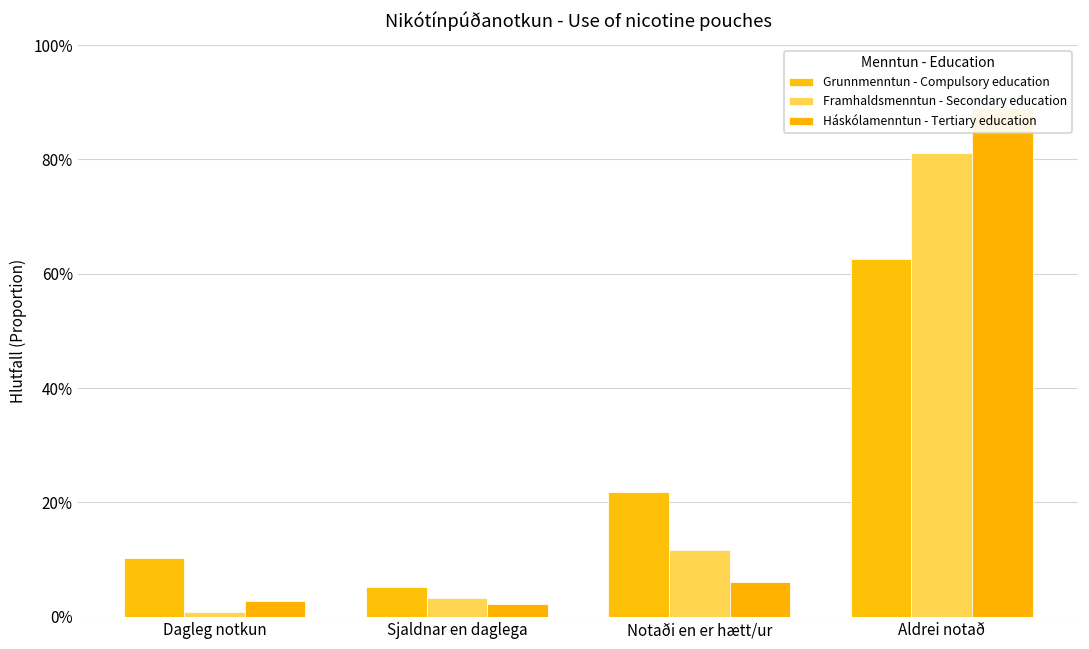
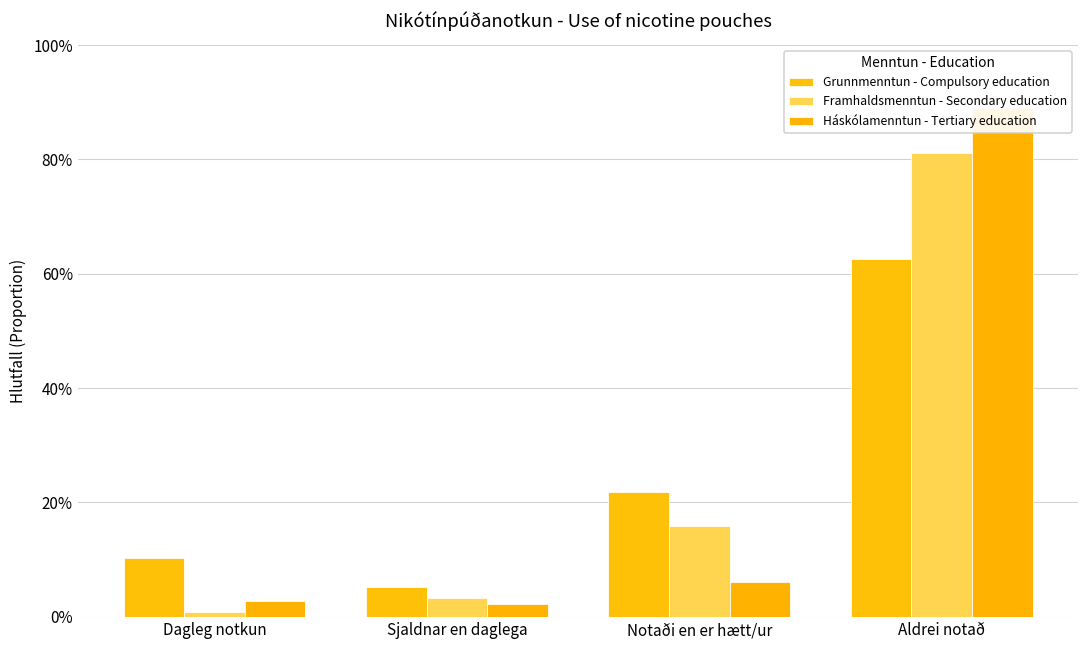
  {
    "Framhaldsmenntun - Secondary education": {
      "Dagleg notkun": "1%",
      "Sjaldnar en daglega": "3%",
-     "Notaði en er hætt/ur": "12%",
+     "Notaði en er hætt/ur": "16%",
      "Aldrei notað": "81%"
    }
  }
